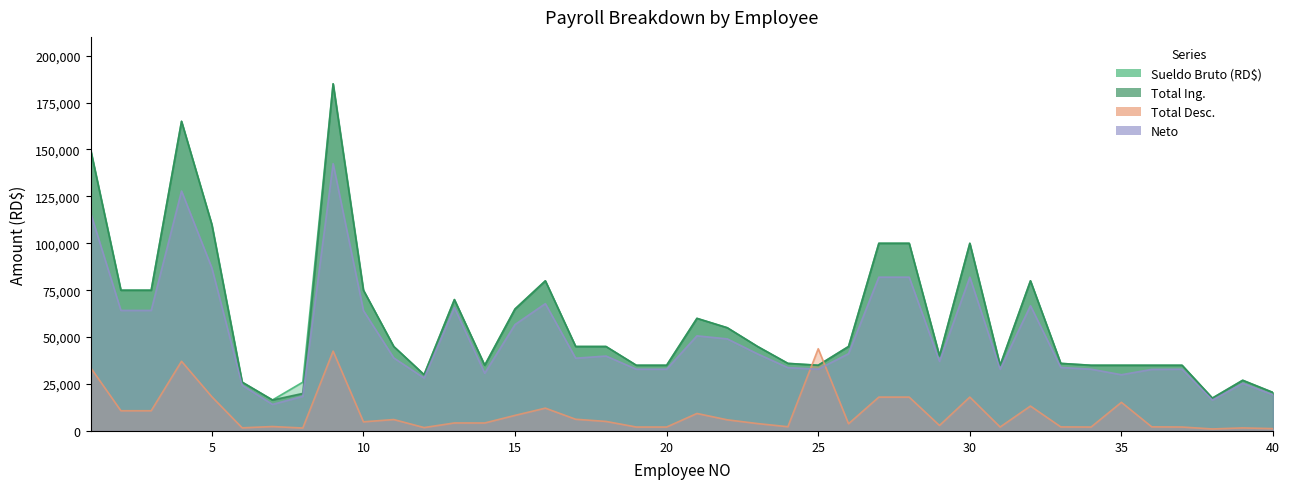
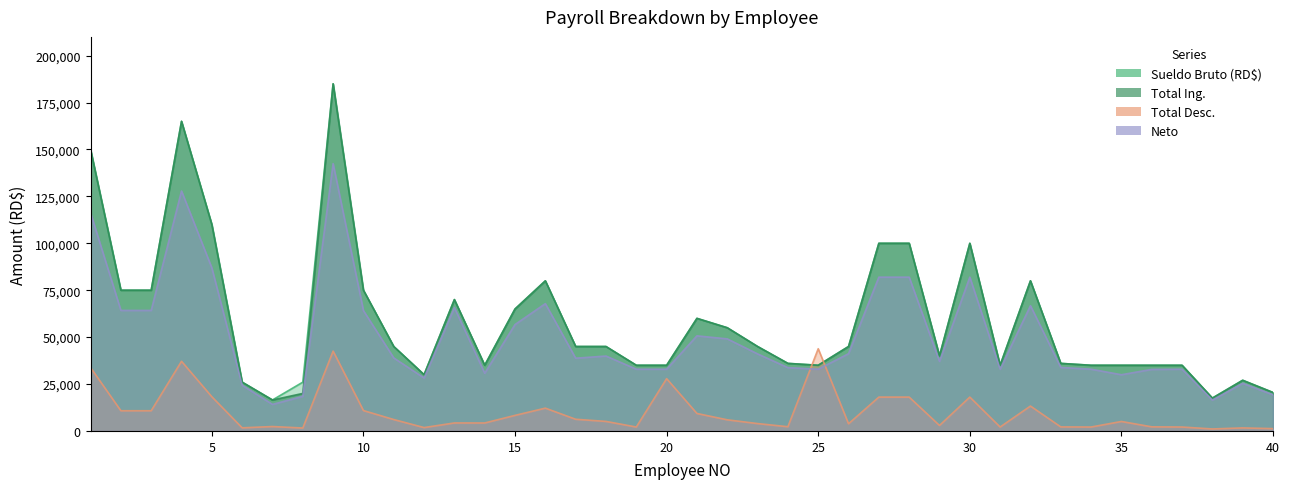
  {
    "Total Desc.": {
      "5": "18,000",
-     "10": "5,000",
+     "10": "11,000",
      "15": "8,000",
-     "20": "2,000",
+     "20": "28,000",
      "25": "44,000",
      "30": "18,000",
-     "35": "15,000",
+     "35": "5,000",
      "40": "1,000"
    }
  }
